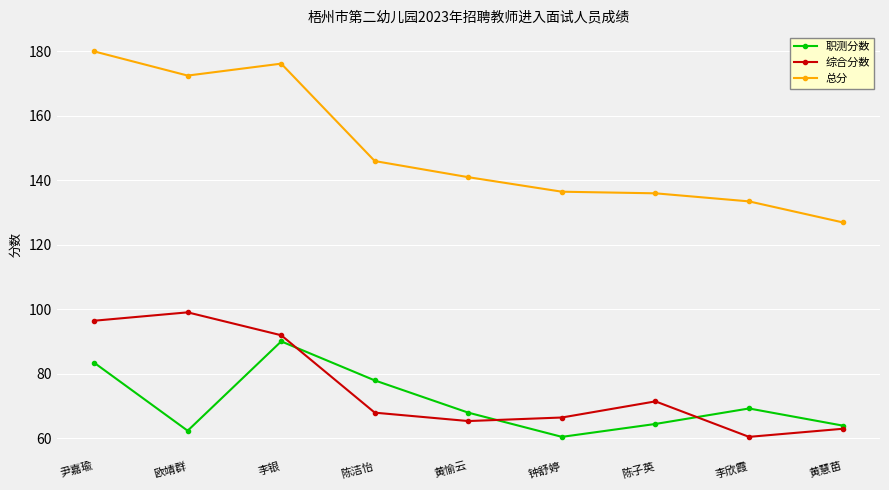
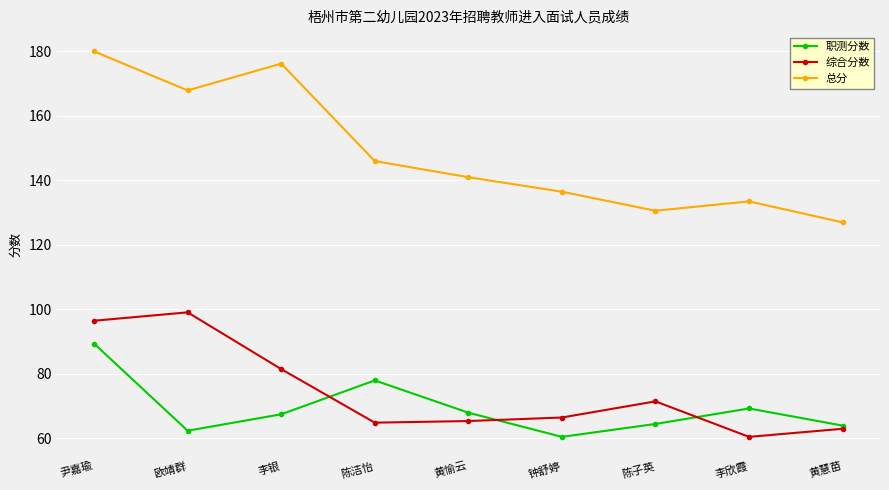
  {
    "职测分数": {
-     "尹嘉瑜": 84,
+     "尹嘉瑜": 89,
      "欧靖群": 62,
-     "李银": 90,
+     "李银": 68,
      "陈洁怡": 78,
      "黄愉云": 68,
      "钟舒婷": 61,
      "陈子英": 65,
      "李欣霞": 69,
      "黄慧苗": 64
    },
    "综合分数": {
      "尹嘉瑜": 97,
      "欧靖群": 99,
-     "李银": 92,
-     "陈洁怡": 68,
+     "李银": 82,
+     "陈洁怡": 65,
      "黄愉云": 65,
      "钟舒婷": 67,
      "陈子英": 72,
      "李欣霞": 61,
      "黄慧苗": 63
    },
    "总分": {
      "尹嘉瑜": 180,
-     "欧靖群": 173,
+     "欧靖群": 168,
      "李银": 176,
      "陈洁怡": 146,
      "黄愉云": 141,
      "钟舒婷": 137,
-     "陈子英": 136,
+     "陈子英": 131,
      "李欣霞": 134,
      "黄慧苗": 127
    }
  }
